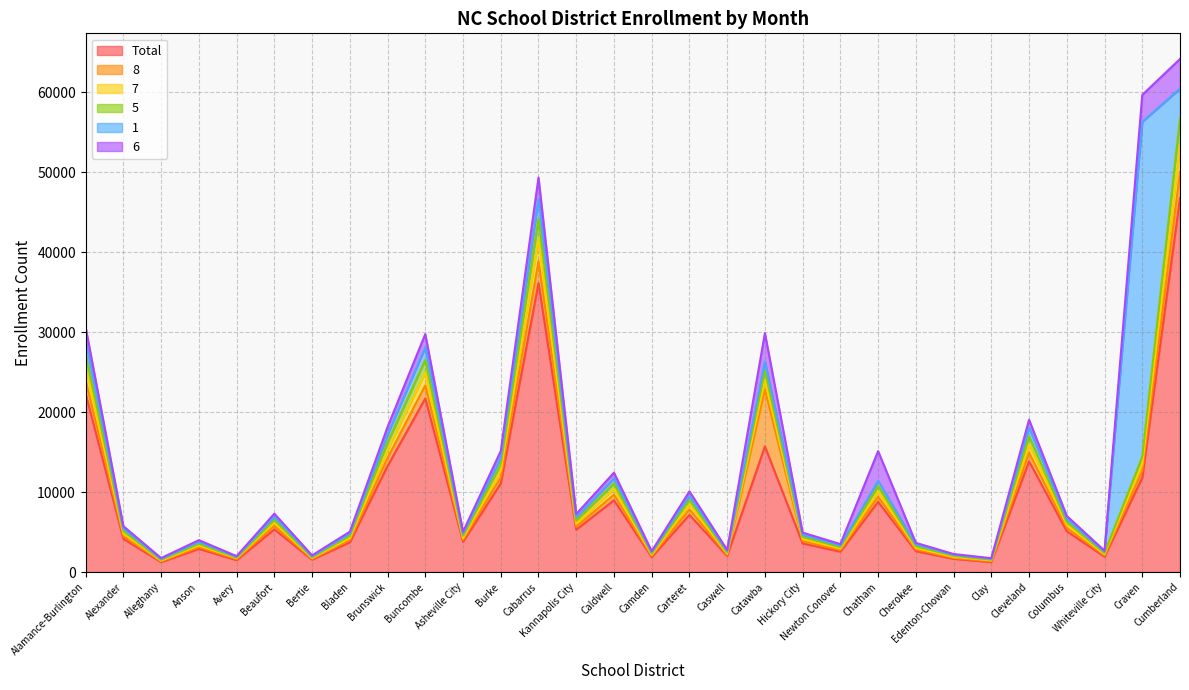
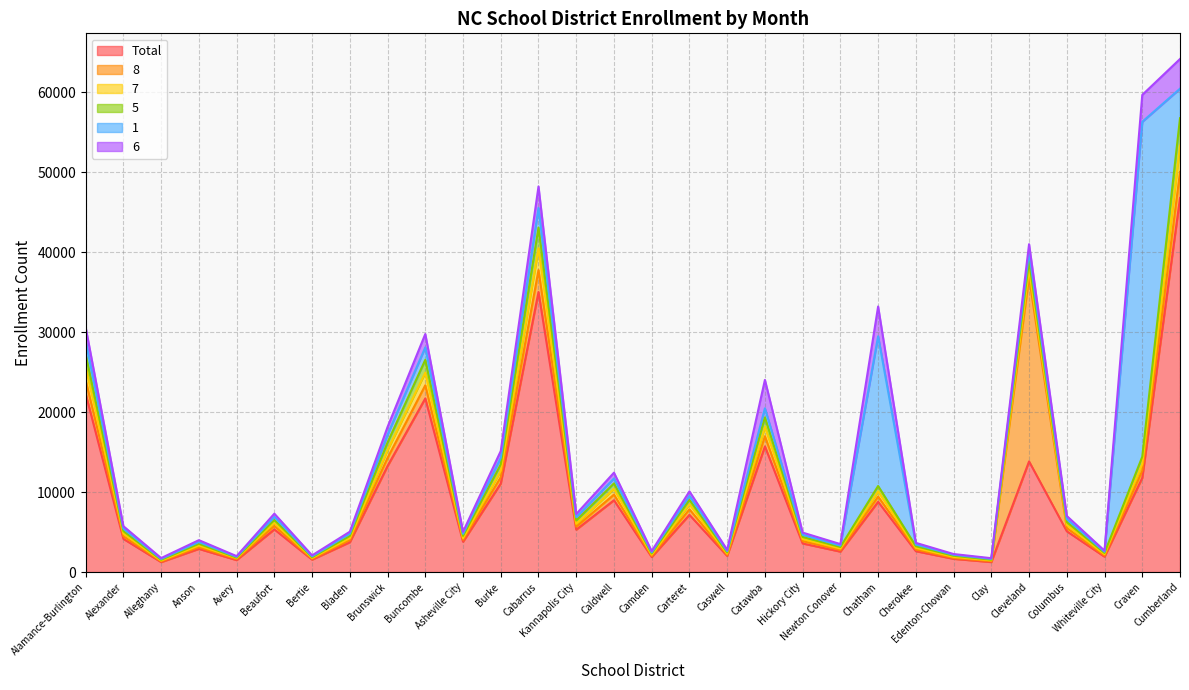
  {
    "Total": {
      "Alamance-Burlington": 22000,
      "Alexander": 4000,
      "Beaufort": 5000,
      "Brunswick": 13000,
      "Buncombe": 22000,
      "Burke": 11000,
-     "Cabarrus": 36000,
+     "Cabarrus": 35000,
      "Kannapolis City": 5000,
      "Caldwell": 9000,
      "Carteret": 7000,
      "Catawba": 16000,
      "Chatham": 9000,
      "Cleveland": 14000,
      "Columbus": 5000,
      "Craven": 12000,
      "Cumberland": 47000
    },
    "8": {
      "Alamance-Burlington": 2000,
      "Alexander": 0,
      "Beaufort": 0,
      "Brunswick": 1000,
      "Buncombe": 2000,
      "Burke": 1000,
      "Cabarrus": 3000,
      "Kannapolis City": 0,
      "Caldwell": 1000,
      "Carteret": 1000,
-     "Catawba": 7000,
+     "Catawba": 1000,
      "Chatham": 1000,
-     "Cleveland": 1000,
+     "Cleveland": 23000,
      "Columbus": 0,
      "Craven": 1000,
      "Cumberland": 3000
    },
    "7": {
      "Alamance-Burlington": 2000,
      "Beaufort": 0,
      "Brunswick": 1000,
      "Buncombe": 2000,
      "Burke": 1000,
      "Cabarrus": 3000,
      "Kannapolis City": 0,
      "Caldwell": 1000,
      "Carteret": 1000,
      "Catawba": 1000,
      "Chatham": 1000,
      "Cleveland": 1000,
      "Columbus": 0,
      "Craven": 1000,
      "Cumberland": 3000
    },
    "5": {
      "Alamance-Burlington": 2000,
      "Beaufort": 0,
      "Brunswick": 1000,
      "Buncombe": 2000,
      "Burke": 1000,
      "Cabarrus": 3000,
      "Kannapolis City": 0,
      "Caldwell": 1000,
      "Carteret": 1000,
      "Catawba": 1000,
      "Chatham": 1000,
      "Cleveland": 1000,
      "Columbus": 0,
      "Craven": 1000,
      "Cumberland": 3000
    },
    "1": {
      "Alamance-Burlington": 2000,
      "Beaufort": 0,
      "Brunswick": 1000,
      "Buncombe": 2000,
      "Burke": 1000,
      "Cabarrus": 2000,
      "Kannapolis City": 0,
      "Caldwell": 1000,
      "Carteret": 0,
      "Catawba": 1000,
-     "Chatham": 1000,
+     "Chatham": 19000,
      "Cleveland": 1000,
      "Columbus": 0,
      "Craven": 42000,
      "Cumberland": 4000
    },
    "6": {
      "Alamance-Burlington": 2000,
      "Beaufort": 0,
      "Brunswick": 1000,
      "Buncombe": 2000,
      "Burke": 1000,
      "Cabarrus": 3000,
      "Kannapolis City": 0,
      "Caldwell": 1000,
      "Carteret": 1000,
      "Catawba": 4000,
      "Chatham": 4000,
      "Cleveland": 1000,
      "Columbus": 0,
      "Craven": 3000,
      "Cumberland": 4000
    }
  }
